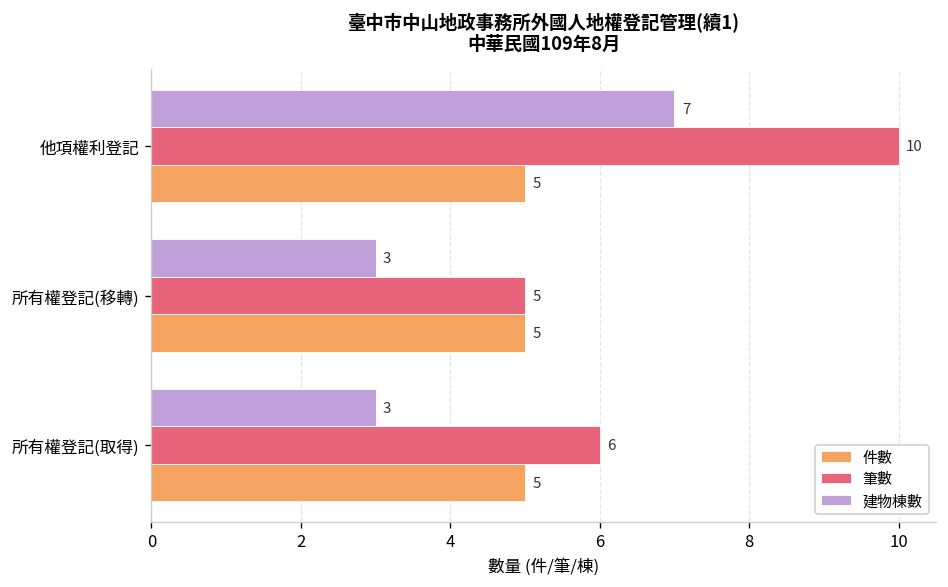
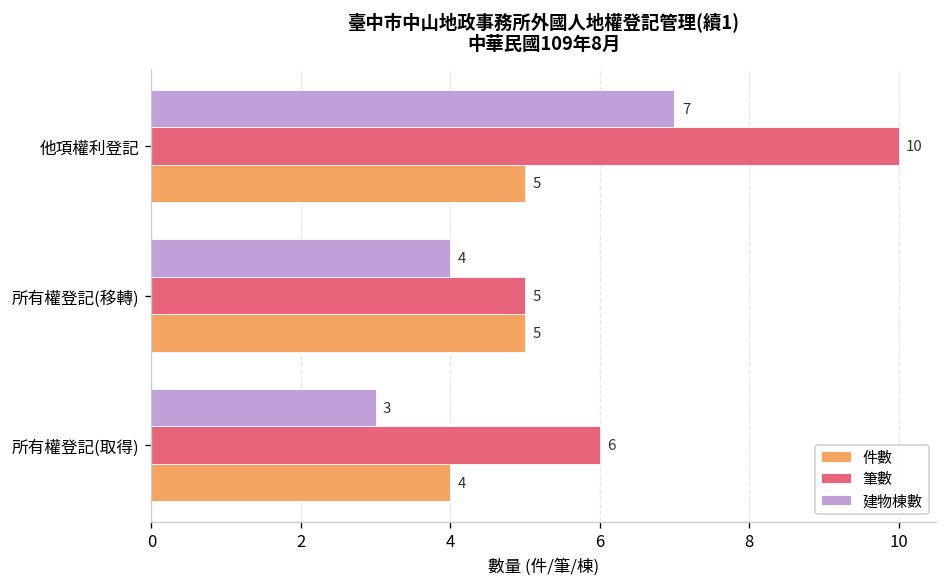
  {
    "件數": {
      "他項權利登記": 5,
      "所有權登記(移轉)": 5,
-     "所有權登記(取得)": 5
+     "所有權登記(取得)": 4
    },
    "筆數": {
      "他項權利登記": 10,
      "所有權登記(移轉)": 5,
      "所有權登記(取得)": 6
    },
    "建物棟數": {
      "他項權利登記": 7,
-     "所有權登記(移轉)": 3,
+     "所有權登記(移轉)": 4,
      "所有權登記(取得)": 3
    }
  }
